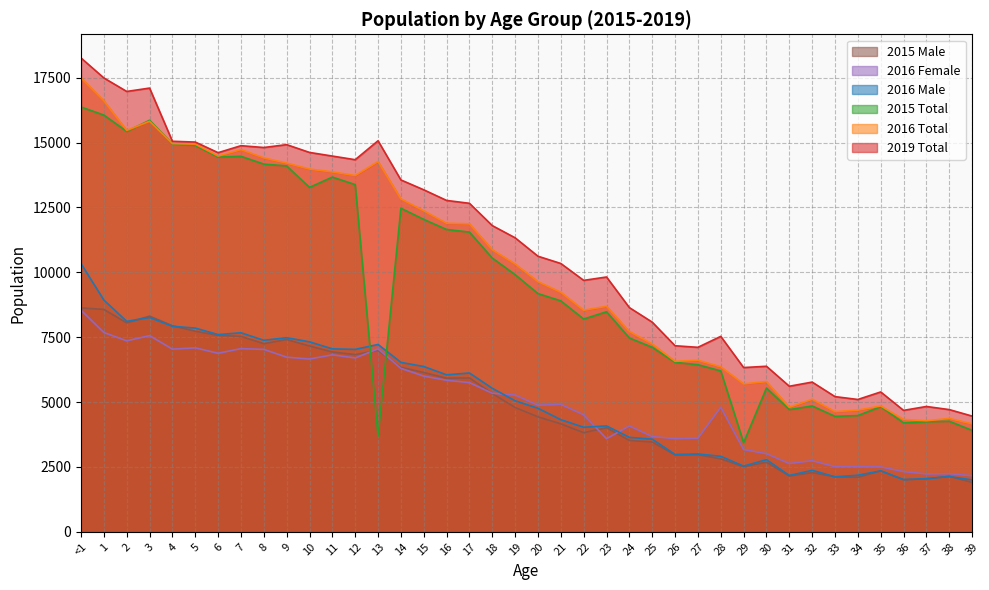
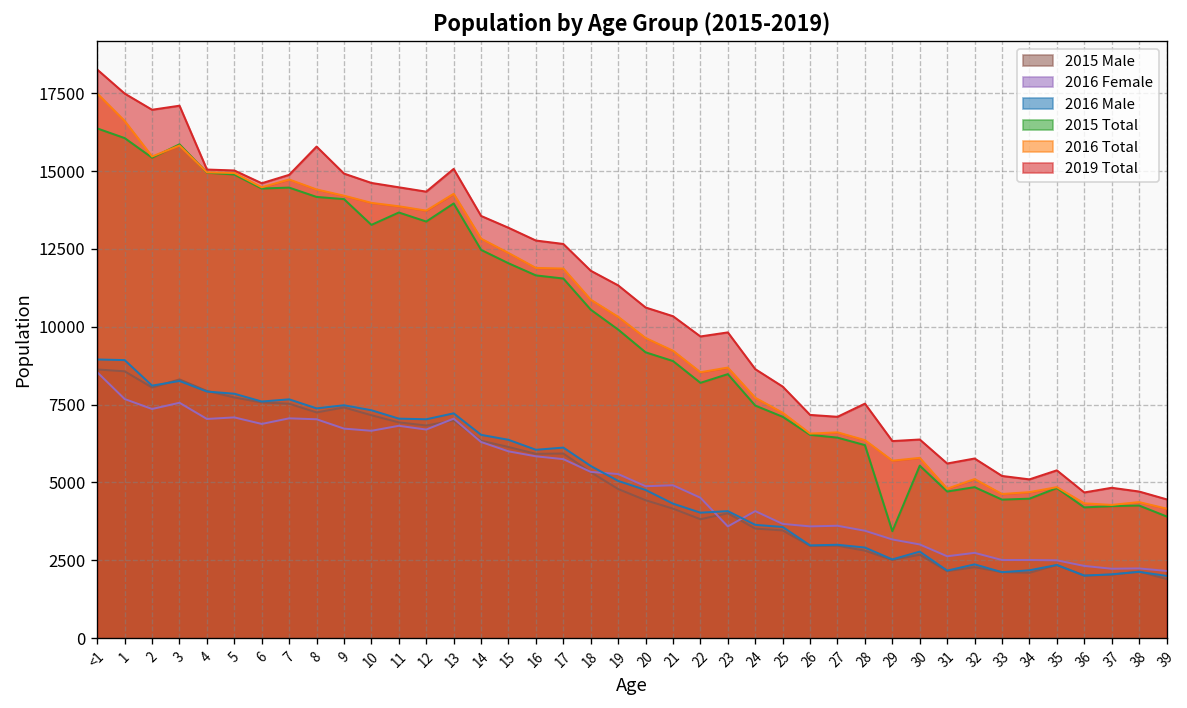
  {
    "2015 Male": {
      "1": 8600,
      "5": 7700,
      "7": 7500,
      "8": 7300,
      "10": 7200,
      "11": 6900,
      "12": 6800,
      "15": 6100,
      "17": 5900,
      "19": 4800,
      "20": 4400,
      "21": 4200,
      "22": 3800,
      "24": 3500,
      "25": 3500,
      "28": 2800,
      "30": 2700,
      "39": 1900
    },
    "2016 Female": {
      "1": 7700,
      "2": 7400,
      "3": 7600,
      "4": 7000,
      "5": 7100,
      "6": 6900,
      "7": 7100,
      "8": 7000,
      "9": 6700,
      "10": 6700,
      "11": 6800,
      "12": 6700,
      "15": 6000,
      "17": 5800,
      "19": 5300,
      "20": 4900,
      "21": 4900,
      "22": 4500,
      "23": 3600,
      "24": 4100,
      "25": 3700,
      "26": 3600,
      "27": 3600,
-     "28": 4800,
+     "28": 3500,
      "29": 3200,
      "30": 3000,
      "31": 2600,
      "32": 2700,
      "33": 2500,
      "34": 2500,
      "35": 2500,
      "36": 2300,
      "37": 2200,
      "38": 2200,
      "39": 2200
    },
    "2016 Male": {
-     "<1": 10300,
+     "<1": 9000,
      "1": 8900,
      "5": 7900,
      "7": 7700,
      "8": 7400,
      "10": 7300,
      "11": 7100,
      "12": 7000,
      "13": 7200,
      "14": 6500,
      "15": 6400,
      "16": 6100,
      "17": 6100,
      "18": 5500,
      "19": 5100,
      "20": 4800,
      "21": 4300,
      "22": 4000,
      "24": 3600,
      "25": 3600,
      "28": 2900,
      "30": 2800,
      "39": 2000
    },
    "2015 Total": {
      "<1": 16400,
      "1": 16100,
      "7": 14500,
      "8": 14200,
      "9": 14100,
      "10": 13300,
      "11": 13700,
      "12": 13400,
-     "13": 3700,
+     "13": 14000,
      "14": 12500,
      "15": 12000,
      "16": 11700,
      "17": 11600,
      "18": 10600,
      "19": 9900,
      "20": 9200,
      "21": 8900,
      "22": 8200,
      "23": 8500,
      "24": 7500,
      "25": 7100,
      "27": 6400,
      "28": 6200,
      "29": 3400,
      "30": 5500,
      "32": 4900,
      "33": 4500,
      "34": 4500,
      "36": 4200,
      "38": 4300,
      "39": 3900
    },
    "2016 Total": {
      "<1": 17500,
      "1": 16600,
      "7": 14700,
      "8": 14400,
      "9": 14200,
      "10": 14000,
      "11": 13900,
      "12": 13700,
      "13": 14300,
      "14": 12800,
      "15": 12400,
      "16": 11900,
      "17": 11900,
      "18": 10900,
      "19": 10300,
      "20": 9600,
      "21": 9200,
      "22": 8500,
      "23": 8700,
      "24": 7700,
      "25": 7200,
      "27": 6600,
      "28": 6400,
      "29": 5700,
      "30": 5800,
      "32": 5100,
      "33": 4600,
      "34": 4700,
      "36": 4300,
      "38": 4400,
      "39": 4200
    },
    "2019 Total": {
      "<1": 18300,
      "1": 17500,
      "2": 17000,
      "3": 17100,
      "6": 14600,
      "7": 14900,
-     "8": 14800,
+     "8": 15800,
      "9": 14900,
      "10": 14600,
      "11": 14500,
      "12": 14300,
      "13": 15100,
      "14": 13600,
      "15": 13200,
      "16": 12800,
      "17": 12700,
      "18": 11800,
      "19": 11300,
      "20": 10600,
      "21": 10300,
      "22": 9700,
      "23": 9800,
      "24": 8600,
      "25": 8100,
      "26": 7200,
      "27": 7100,
      "28": 7500,
      "29": 6300,
      "30": 6400,
      "31": 5600,
      "32": 5800,
      "33": 5200,
      "34": 5100,
      "35": 5400,
      "36": 4700,
      "37": 4800,
      "38": 4700,
      "39": 4500
    }
  }
